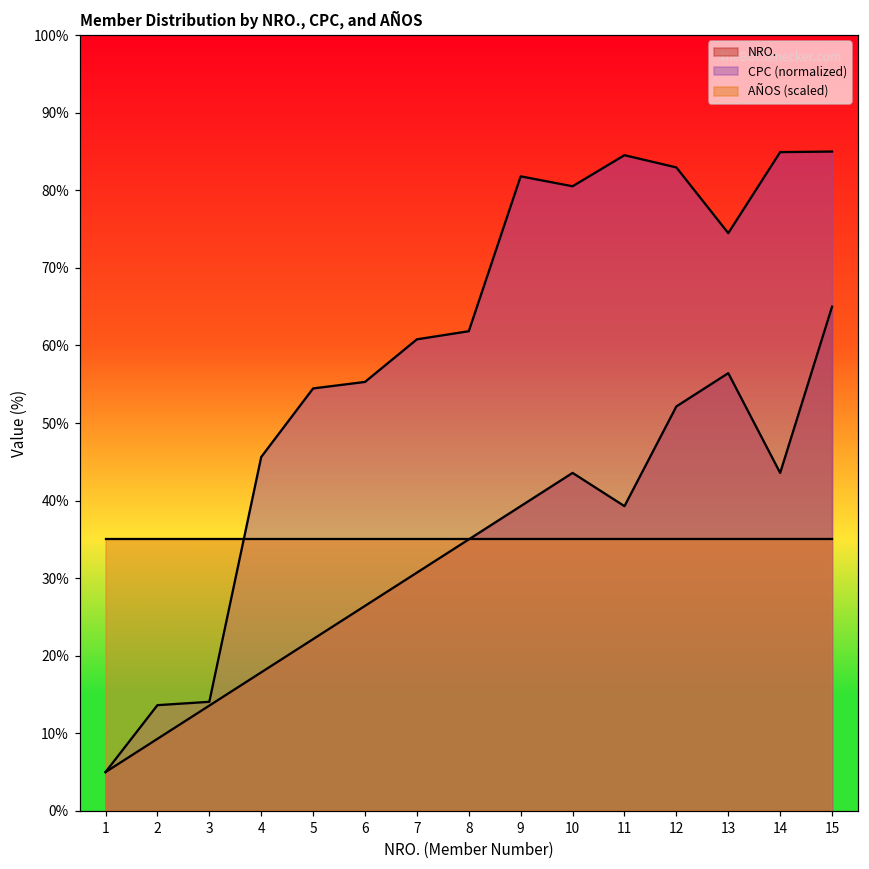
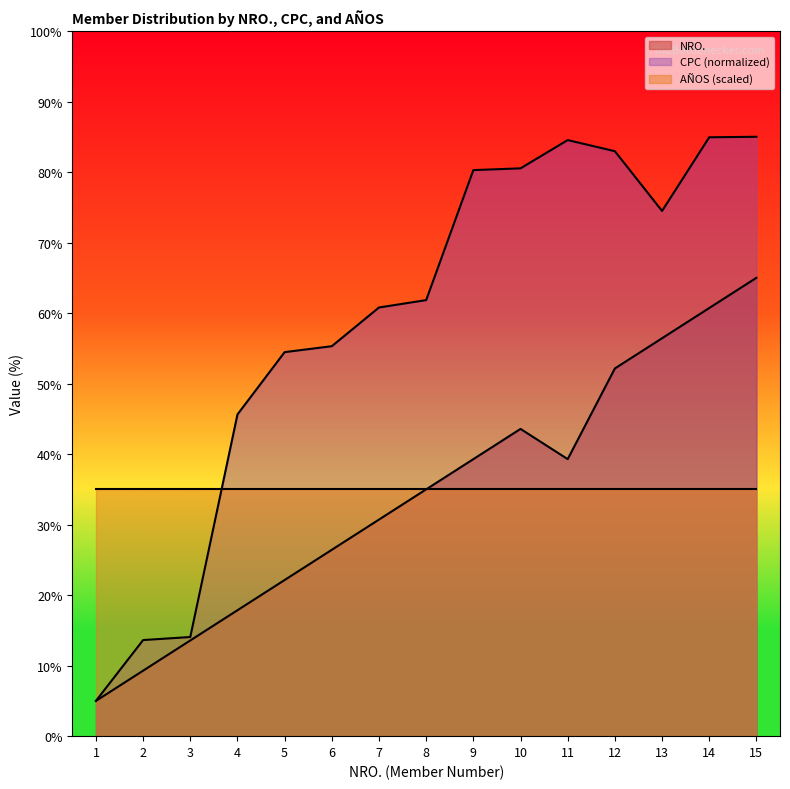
  {
    "NRO.": {
      "2": "9%",
      "3": "14%",
      "4": "18%",
      "5": "22%",
      "6": "26%",
      "7": "31%",
      "9": "39%",
      "10": "44%",
      "11": "39%",
      "12": "52%",
      "13": "56%",
-     "14": "44%",
+     "14": "61%",
      "15": "65%"
    },
    "CPC (normalized)": {
      "2": "14%",
      "3": "14%",
      "4": "46%",
      "5": "54%",
      "6": "55%",
      "7": "61%",
      "8": "62%",
-     "9": "82%",
+     "9": "80%",
      "10": "81%",
      "11": "85%",
      "12": "83%",
      "13": "74%",
      "14": "85%",
      "15": "85%"
    },
    "AÑOS (scaled)": {
      "1": "35%",
      "2": "35%",
      "3": "35%",
      "4": "35%",
      "5": "35%",
      "6": "35%",
      "7": "35%",
      "9": "35%",
      "10": "35%",
      "11": "35%",
      "12": "35%",
      "13": "35%",
      "14": "35%",
      "15": "35%"
    }
  }
